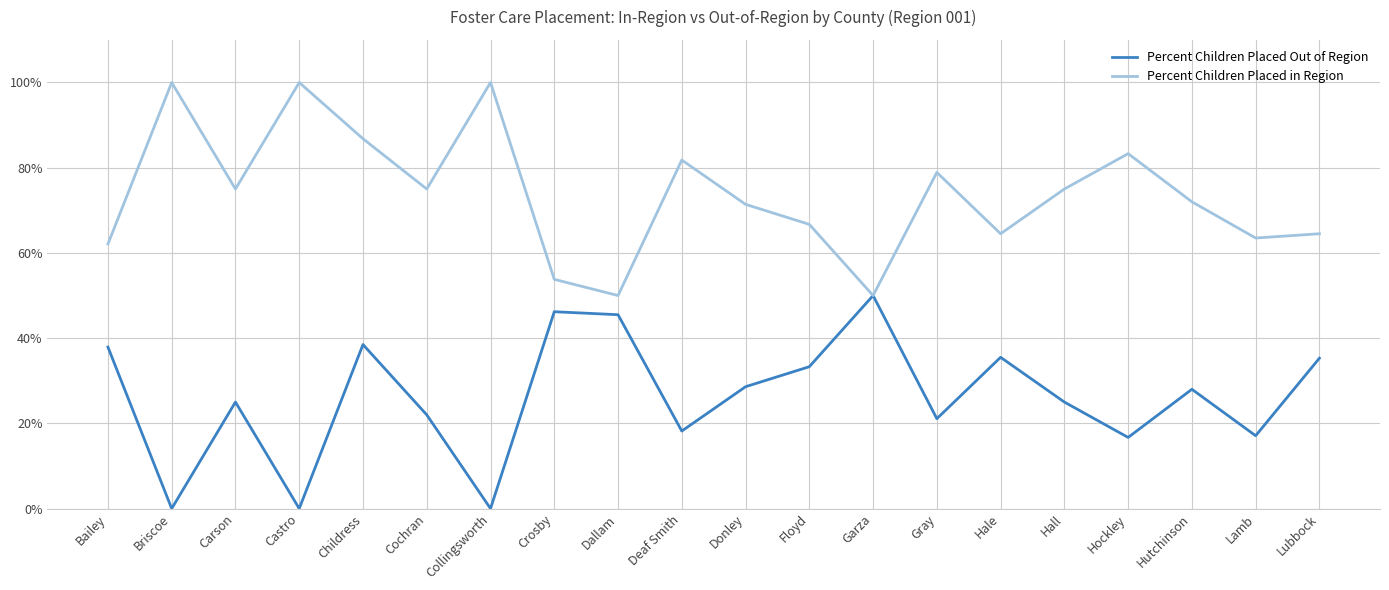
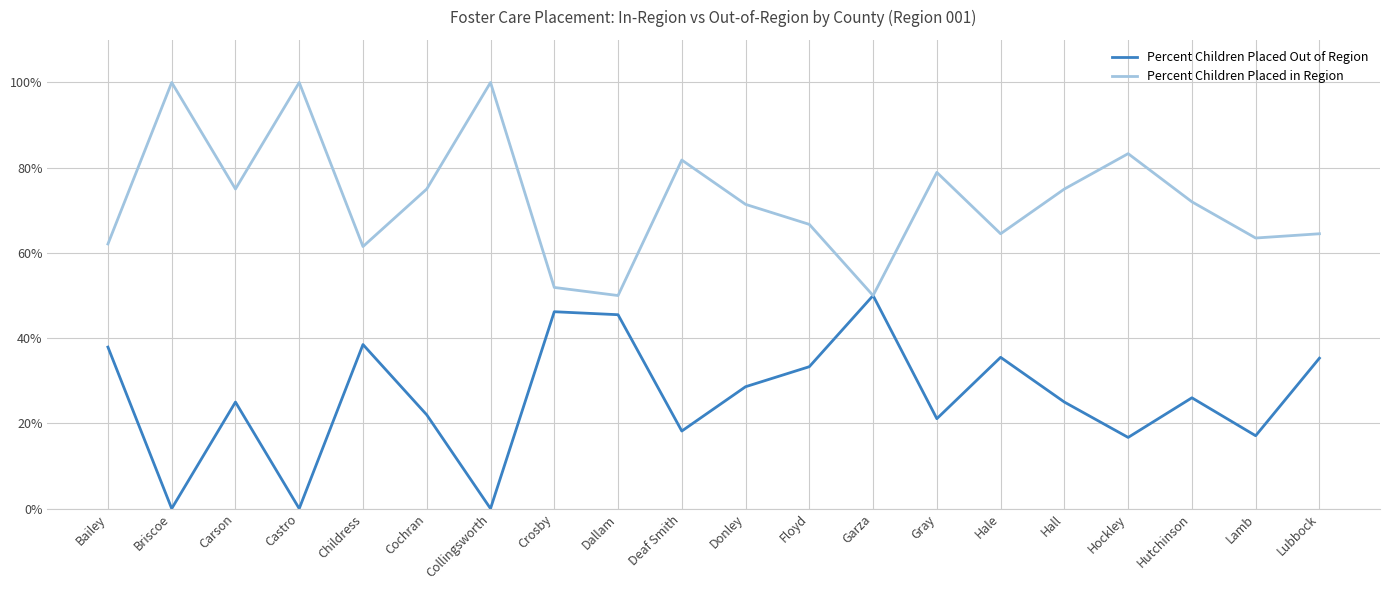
  {
    "Percent Children Placed Out of Region": {
      "Bailey": "38%",
      "Briscoe": "0%",
      "Carson": "25%",
      "Castro": "0%",
      "Childress": "39%",
      "Cochran": "22%",
      "Collingsworth": "0%",
      "Crosby": "46%",
      "Dallam": "46%",
      "Deaf Smith": "18%",
      "Donley": "29%",
      "Floyd": "33%",
      "Gray": "21%",
      "Hale": "36%",
      "Hall": "25%",
      "Hockley": "17%",
-     "Hutchinson": "28%",
+     "Hutchinson": "26%",
      "Lamb": "17%",
      "Lubbock": "35%"
    },
    "Percent Children Placed in Region": {
      "Bailey": "62%",
      "Briscoe": "100%",
      "Carson": "75%",
      "Castro": "100%",
-     "Childress": "87%",
+     "Childress": "62%",
      "Cochran": "75%",
      "Collingsworth": "100%",
-     "Crosby": "54%",
+     "Crosby": "52%",
      "Dallam": "50%",
      "Deaf Smith": "82%",
      "Donley": "71%",
      "Floyd": "67%",
      "Gray": "79%",
      "Hale": "65%",
      "Hall": "75%",
      "Hockley": "83%",
      "Hutchinson": "72%",
      "Lamb": "64%",
      "Lubbock": "65%"
    }
  }
